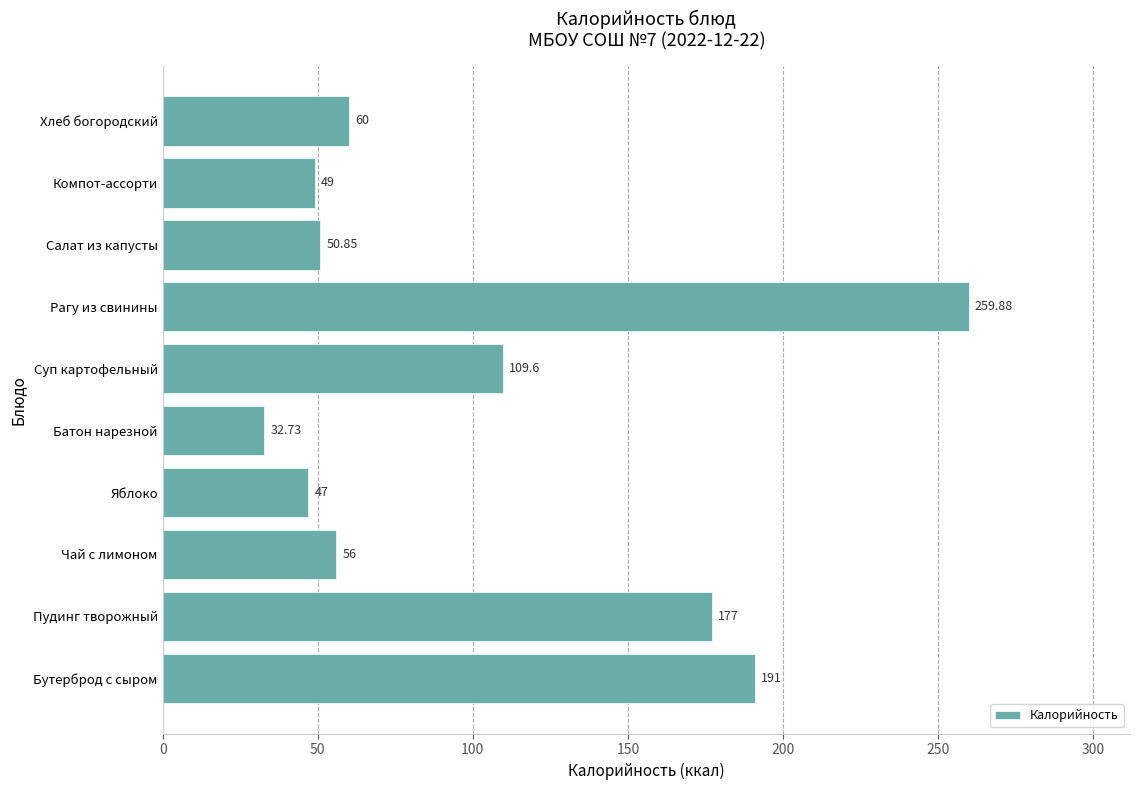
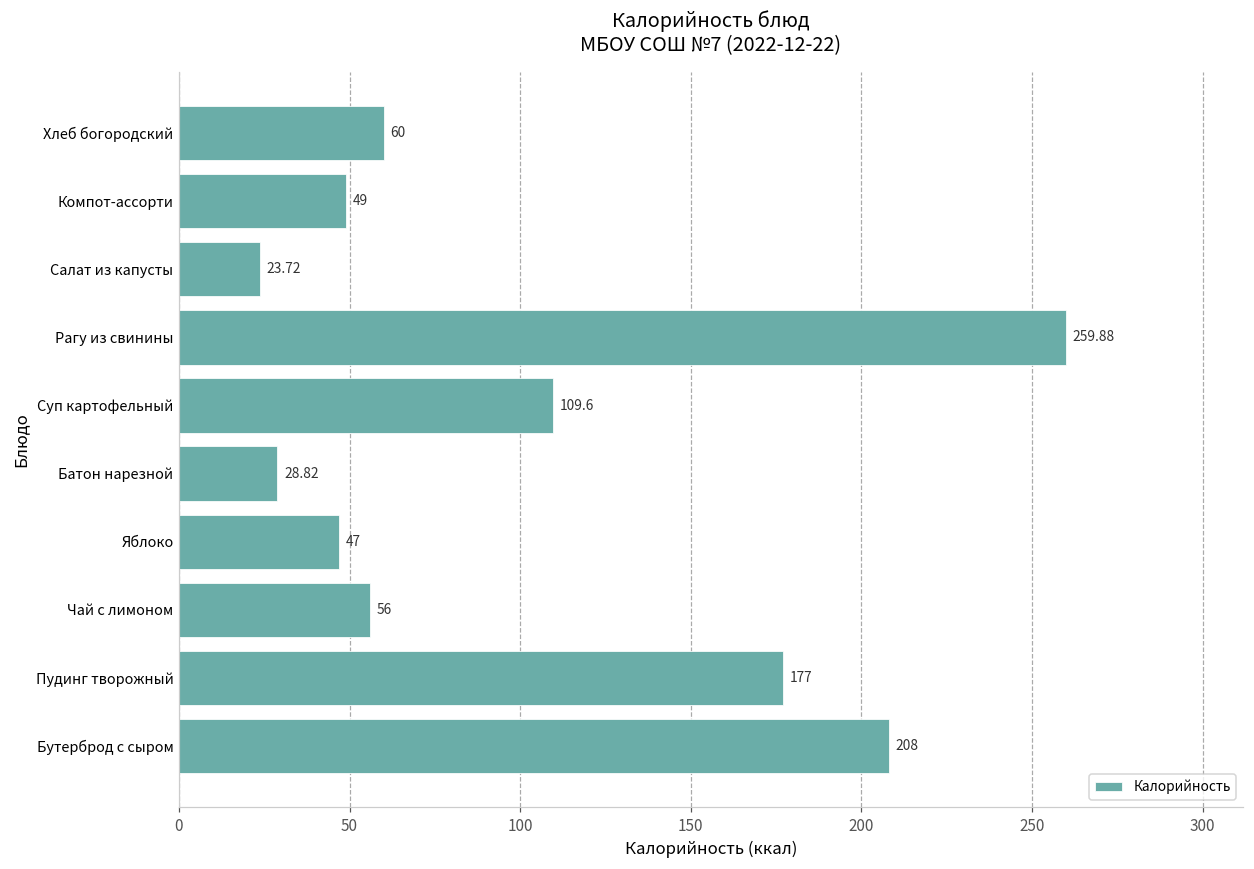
  {
    "Хлеб богородский": 60,
    "Компот-ассорти": 49,
-   "Салат из капусты": 50.85,
+   "Салат из капусты": 23.72,
    "Рагу из свинины": 259.88,
    "Суп картофельный": 109.6,
-   "Батон нарезной": 32.73,
+   "Батон нарезной": 28.82,
    "Яблоко": 47,
    "Чай с лимоном": 56,
    "Пудинг творожный": 177,
-   "Бутерброд с сыром": 191
+   "Бутерброд с сыром": 208
  }
